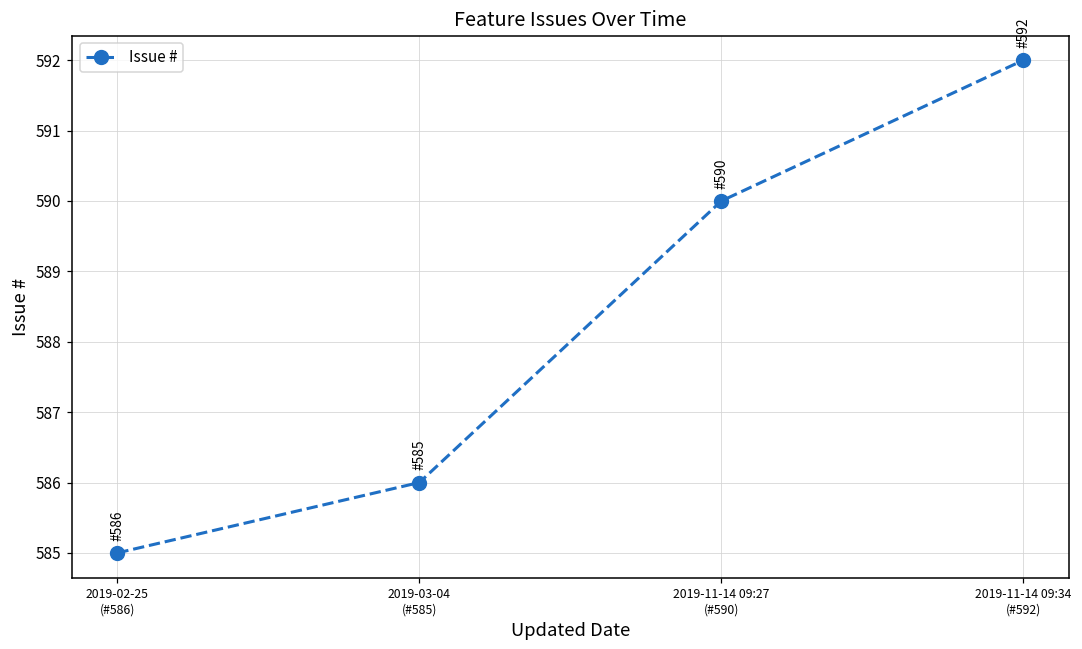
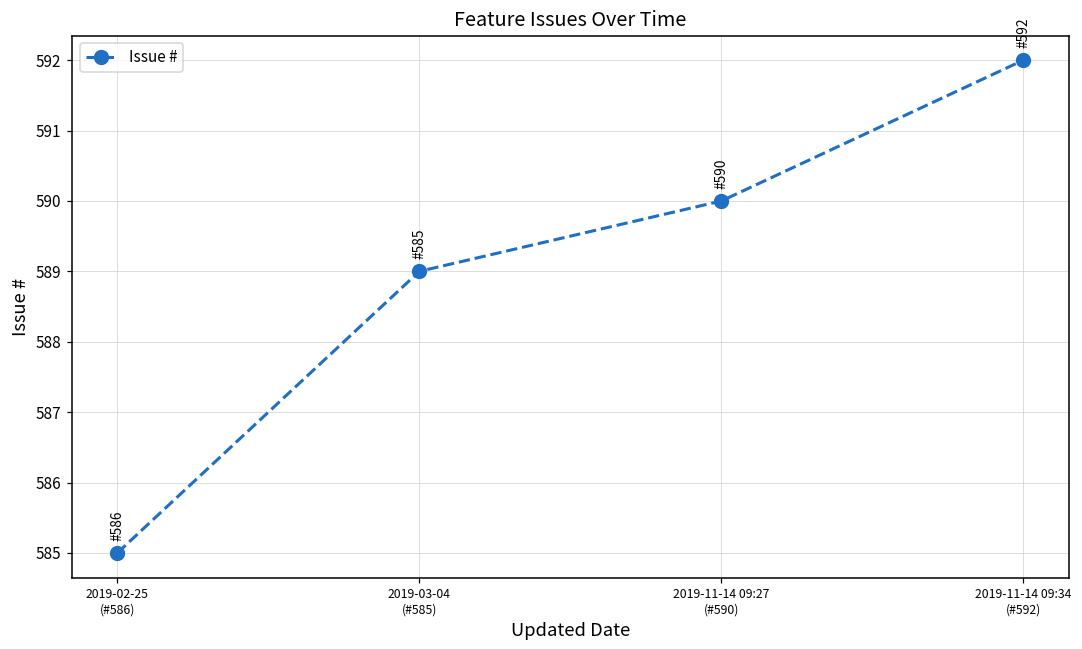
  {
-   "2019-03-04 (#585)": 586
+   "2019-03-04 (#585)": 589
  }
